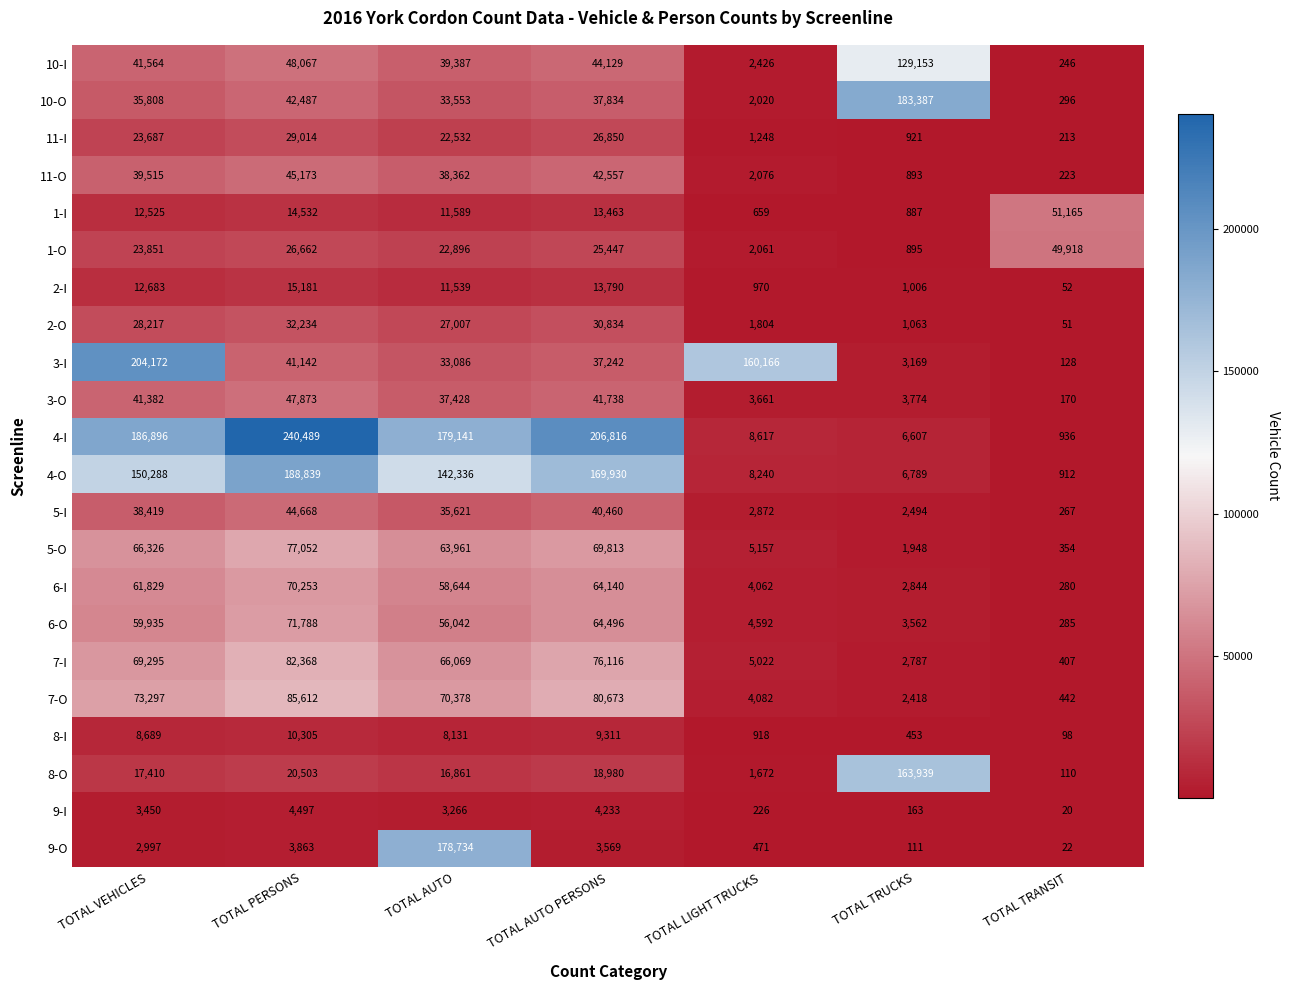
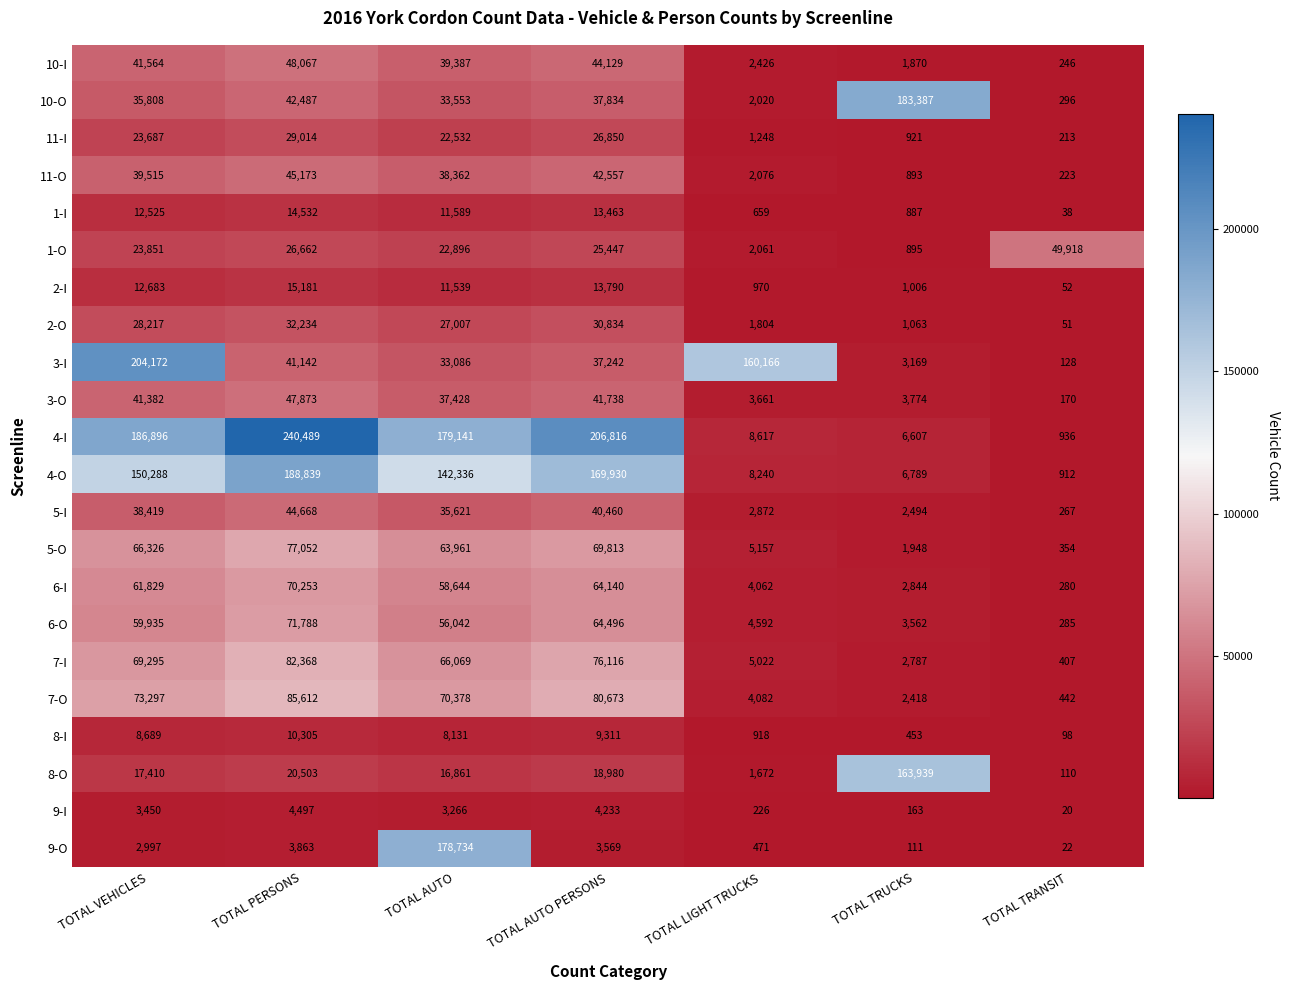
  {
    "10-I": {
      "TOTAL VEHICLES": "41,564",
      "TOTAL PERSONS": "48,067",
      "TOTAL AUTO": "39,387",
      "TOTAL AUTO PERSONS": "44,129",
      "TOTAL LIGHT TRUCKS": "2,426",
-     "TOTAL TRUCKS": "129,153",
+     "TOTAL TRUCKS": "1,870",
      "TOTAL TRANSIT": "246"
    },
    "10-O": {
      "TOTAL VEHICLES": "35,808",
      "TOTAL PERSONS": "42,487",
      "TOTAL AUTO": "33,553",
      "TOTAL AUTO PERSONS": "37,834",
      "TOTAL LIGHT TRUCKS": "2,020",
      "TOTAL TRUCKS": "183,387",
      "TOTAL TRANSIT": "296"
    },
    "11-I": {
      "TOTAL VEHICLES": "23,687",
      "TOTAL PERSONS": "29,014",
      "TOTAL AUTO": "22,532",
      "TOTAL AUTO PERSONS": "26,850",
      "TOTAL LIGHT TRUCKS": "1,248",
      "TOTAL TRUCKS": "921",
      "TOTAL TRANSIT": "213"
    },
    "11-O": {
      "TOTAL VEHICLES": "39,515",
      "TOTAL PERSONS": "45,173",
      "TOTAL AUTO": "38,362",
      "TOTAL AUTO PERSONS": "42,557",
      "TOTAL LIGHT TRUCKS": "2,076",
      "TOTAL TRUCKS": "893",
      "TOTAL TRANSIT": "223"
    },
    "1-I": {
      "TOTAL VEHICLES": "12,525",
      "TOTAL PERSONS": "14,532",
      "TOTAL AUTO": "11,589",
      "TOTAL AUTO PERSONS": "13,463",
      "TOTAL LIGHT TRUCKS": "659",
      "TOTAL TRUCKS": "887",
-     "TOTAL TRANSIT": "51,165"
+     "TOTAL TRANSIT": "38"
    },
    "1-O": {
      "TOTAL VEHICLES": "23,851",
      "TOTAL PERSONS": "26,662",
      "TOTAL AUTO": "22,896",
      "TOTAL AUTO PERSONS": "25,447",
      "TOTAL LIGHT TRUCKS": "2,061",
      "TOTAL TRUCKS": "895",
      "TOTAL TRANSIT": "49,918"
    },
    "2-I": {
      "TOTAL VEHICLES": "12,683",
      "TOTAL PERSONS": "15,181",
      "TOTAL AUTO": "11,539",
      "TOTAL AUTO PERSONS": "13,790",
      "TOTAL LIGHT TRUCKS": "970",
      "TOTAL TRUCKS": "1,006",
      "TOTAL TRANSIT": "52"
    },
    "2-O": {
      "TOTAL VEHICLES": "28,217",
      "TOTAL PERSONS": "32,234",
      "TOTAL AUTO": "27,007",
      "TOTAL AUTO PERSONS": "30,834",
      "TOTAL LIGHT TRUCKS": "1,804",
      "TOTAL TRUCKS": "1,063",
      "TOTAL TRANSIT": "51"
    },
    "3-I": {
      "TOTAL VEHICLES": "204,172",
      "TOTAL PERSONS": "41,142",
      "TOTAL AUTO": "33,086",
      "TOTAL AUTO PERSONS": "37,242",
      "TOTAL LIGHT TRUCKS": "160,166",
      "TOTAL TRUCKS": "3,169",
      "TOTAL TRANSIT": "128"
    },
    "3-O": {
      "TOTAL VEHICLES": "41,382",
      "TOTAL PERSONS": "47,873",
      "TOTAL AUTO": "37,428",
      "TOTAL AUTO PERSONS": "41,738",
      "TOTAL LIGHT TRUCKS": "3,661",
      "TOTAL TRUCKS": "3,774",
      "TOTAL TRANSIT": "170"
    },
    "4-I": {
      "TOTAL VEHICLES": "186,896",
      "TOTAL PERSONS": "240,489",
      "TOTAL AUTO": "179,141",
      "TOTAL AUTO PERSONS": "206,816",
      "TOTAL LIGHT TRUCKS": "8,617",
      "TOTAL TRUCKS": "6,607",
      "TOTAL TRANSIT": "936"
    },
    "4-O": {
      "TOTAL VEHICLES": "150,288",
      "TOTAL PERSONS": "188,839",
      "TOTAL AUTO": "142,336",
      "TOTAL AUTO PERSONS": "169,930",
      "TOTAL LIGHT TRUCKS": "8,240",
      "TOTAL TRUCKS": "6,789",
      "TOTAL TRANSIT": "912"
    },
    "5-I": {
      "TOTAL VEHICLES": "38,419",
      "TOTAL PERSONS": "44,668",
      "TOTAL AUTO": "35,621",
      "TOTAL AUTO PERSONS": "40,460",
      "TOTAL LIGHT TRUCKS": "2,872",
      "TOTAL TRUCKS": "2,494",
      "TOTAL TRANSIT": "267"
    },
    "5-O": {
      "TOTAL VEHICLES": "66,326",
      "TOTAL PERSONS": "77,052",
      "TOTAL AUTO": "63,961",
      "TOTAL AUTO PERSONS": "69,813",
      "TOTAL LIGHT TRUCKS": "5,157",
      "TOTAL TRUCKS": "1,948",
      "TOTAL TRANSIT": "354"
    },
    "6-I": {
      "TOTAL VEHICLES": "61,829",
      "TOTAL PERSONS": "70,253",
      "TOTAL AUTO": "58,644",
      "TOTAL AUTO PERSONS": "64,140",
      "TOTAL LIGHT TRUCKS": "4,062",
      "TOTAL TRUCKS": "2,844",
      "TOTAL TRANSIT": "280"
    },
    "6-O": {
      "TOTAL VEHICLES": "59,935",
      "TOTAL PERSONS": "71,788",
      "TOTAL AUTO": "56,042",
      "TOTAL AUTO PERSONS": "64,496",
      "TOTAL LIGHT TRUCKS": "4,592",
      "TOTAL TRUCKS": "3,562",
      "TOTAL TRANSIT": "285"
    },
    "7-I": {
      "TOTAL VEHICLES": "69,295",
      "TOTAL PERSONS": "82,368",
      "TOTAL AUTO": "66,069",
      "TOTAL AUTO PERSONS": "76,116",
      "TOTAL LIGHT TRUCKS": "5,022",
      "TOTAL TRUCKS": "2,787",
      "TOTAL TRANSIT": "407"
    },
    "7-O": {
      "TOTAL VEHICLES": "73,297",
      "TOTAL PERSONS": "85,612",
      "TOTAL AUTO": "70,378",
      "TOTAL AUTO PERSONS": "80,673",
      "TOTAL LIGHT TRUCKS": "4,082",
      "TOTAL TRUCKS": "2,418",
      "TOTAL TRANSIT": "442"
    },
    "8-I": {
      "TOTAL VEHICLES": "8,689",
      "TOTAL PERSONS": "10,305",
      "TOTAL AUTO": "8,131",
      "TOTAL AUTO PERSONS": "9,311",
      "TOTAL LIGHT TRUCKS": "918",
      "TOTAL TRUCKS": "453",
      "TOTAL TRANSIT": "98"
    },
    "8-O": {
      "TOTAL VEHICLES": "17,410",
      "TOTAL PERSONS": "20,503",
      "TOTAL AUTO": "16,861",
      "TOTAL AUTO PERSONS": "18,980",
      "TOTAL LIGHT TRUCKS": "1,672",
      "TOTAL TRUCKS": "163,939",
      "TOTAL TRANSIT": "110"
    },
    "9-I": {
      "TOTAL VEHICLES": "3,450",
      "TOTAL PERSONS": "4,497",
      "TOTAL AUTO": "3,266",
      "TOTAL AUTO PERSONS": "4,233",
      "TOTAL LIGHT TRUCKS": "226",
      "TOTAL TRUCKS": "163",
      "TOTAL TRANSIT": "20"
    },
    "9-O": {
      "TOTAL VEHICLES": "2,997",
      "TOTAL PERSONS": "3,863",
      "TOTAL AUTO": "178,734",
      "TOTAL AUTO PERSONS": "3,569",
      "TOTAL LIGHT TRUCKS": "471",
      "TOTAL TRUCKS": "111",
      "TOTAL TRANSIT": "22"
    }
  }
